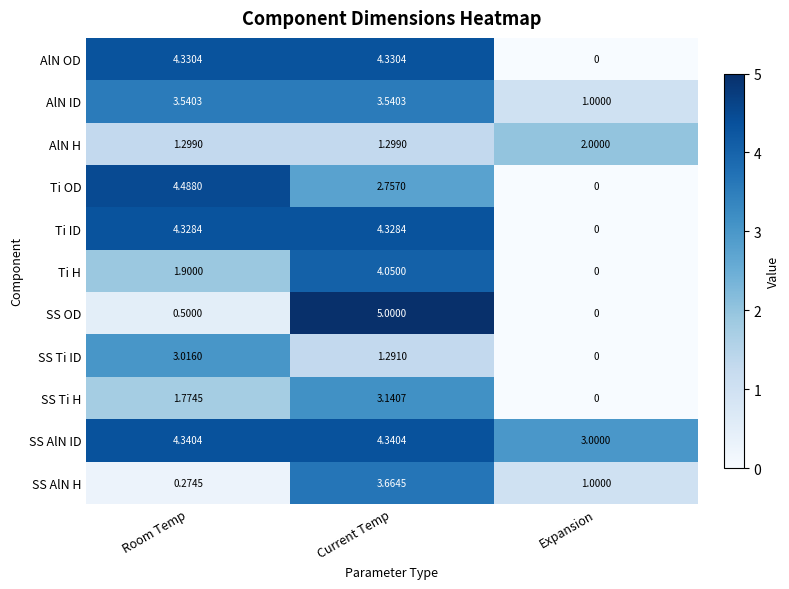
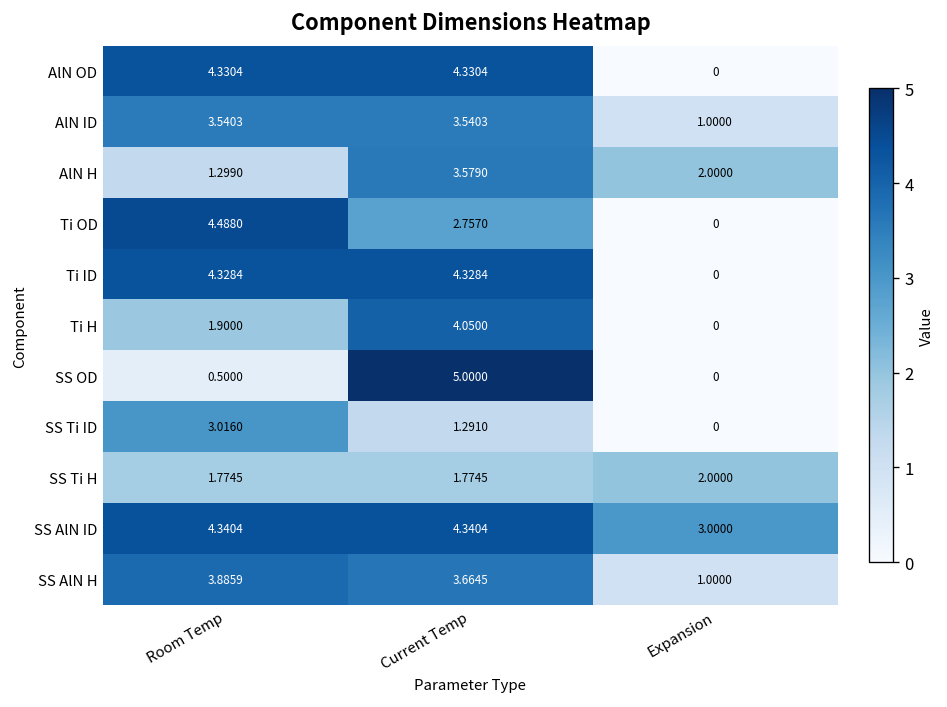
  {
    "AlN OD": {
      "Room Temp": 4.3304,
      "Current Temp": 4.3304,
      "Expansion": 0
    },
    "AlN ID": {
      "Room Temp": 3.5403,
      "Current Temp": 3.5403,
      "Expansion": 1.0000
    },
    "AlN H": {
      "Room Temp": 1.2990,
-     "Current Temp": 1.2990,
+     "Current Temp": 3.5790,
      "Expansion": 2.0000
    },
    "Ti OD": {
      "Room Temp": 4.4880,
      "Current Temp": 2.7570,
      "Expansion": 0
    },
    "Ti ID": {
      "Room Temp": 4.3284,
      "Current Temp": 4.3284,
      "Expansion": 0
    },
    "Ti H": {
      "Room Temp": 1.9000,
      "Current Temp": 4.0500,
      "Expansion": 0
    },
    "SS OD": {
      "Room Temp": 0.5000,
      "Current Temp": 5.0000,
      "Expansion": 0
    },
    "SS Ti ID": {
      "Room Temp": 3.0160,
      "Current Temp": 1.2910,
      "Expansion": 0
    },
    "SS Ti H": {
      "Room Temp": 1.7745,
-     "Current Temp": 3.1407,
-     "Expansion": 0
+     "Current Temp": 1.7745,
+     "Expansion": 2.0000
    },
    "SS AlN ID": {
      "Room Temp": 4.3404,
      "Current Temp": 4.3404,
      "Expansion": 3.0000
    },
    "SS AlN H": {
-     "Room Temp": 0.2745,
+     "Room Temp": 3.8859,
      "Current Temp": 3.6645,
      "Expansion": 1.0000
    }
  }
